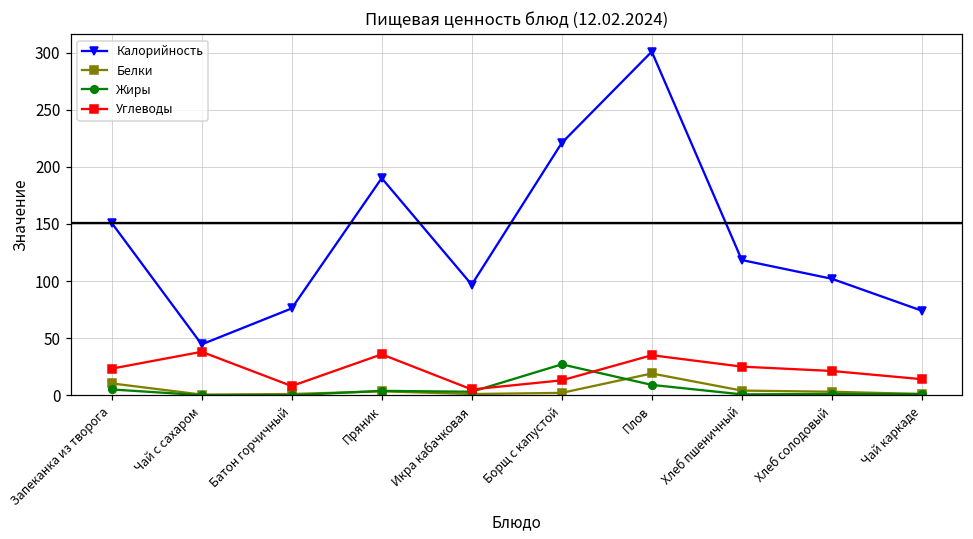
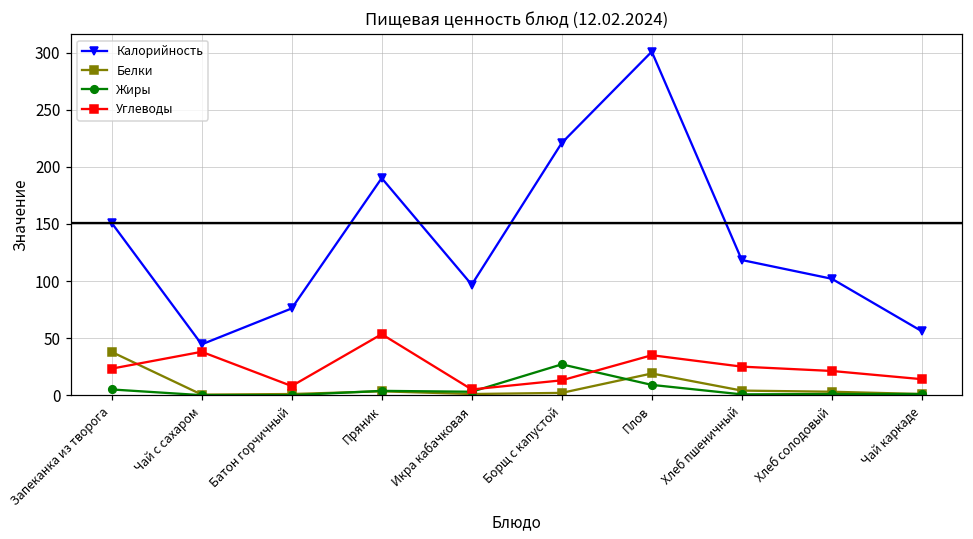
  {
    "Калорийность": {
      "Запеканка из творога": 151,
      "Чай с сахаром": 45,
      "Батон горчичный": 76,
      "Пряник": 190,
      "Икра кабачковая": 97,
      "Борщ с капустой": 221,
      "Плов": 301,
      "Хлеб пшеничный": 118,
      "Хлеб солодовый": 102,
-     "Чай каркаде": 74
+     "Чай каркаде": 56
    },
    "Белки": {
-     "Запеканка из творога": 10,
+     "Запеканка из творога": 38,
      "Борщ с капустой": 2,
      "Плов": 19,
      "Хлеб пшеничный": 4
    },
    "Жиры": {
      "Запеканка из творога": 5,
      "Борщ с капустой": 27,
      "Плов": 9,
      "Хлеб пшеничный": 1
    },
    "Углеводы": {
      "Запеканка из творога": 23,
      "Чай с сахаром": 38,
      "Батон горчичный": 8,
-     "Пряник": 36,
+     "Пряник": 53,
      "Борщ с капустой": 13,
      "Плов": 35,
      "Хлеб пшеничный": 25,
      "Хлеб солодовый": 21,
      "Чай каркаде": 14
    }
  }
